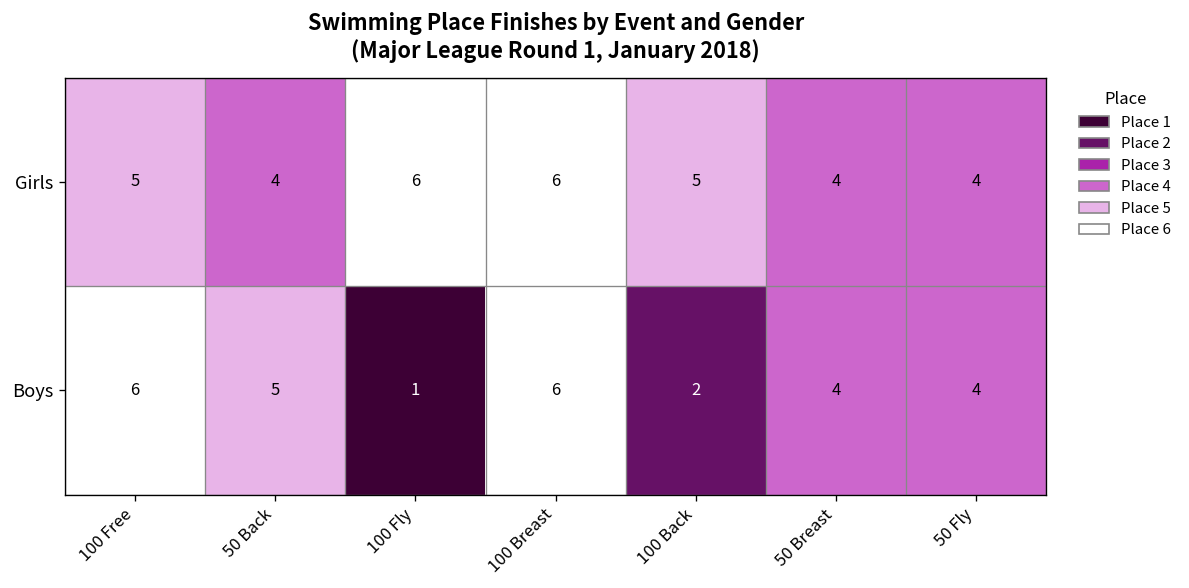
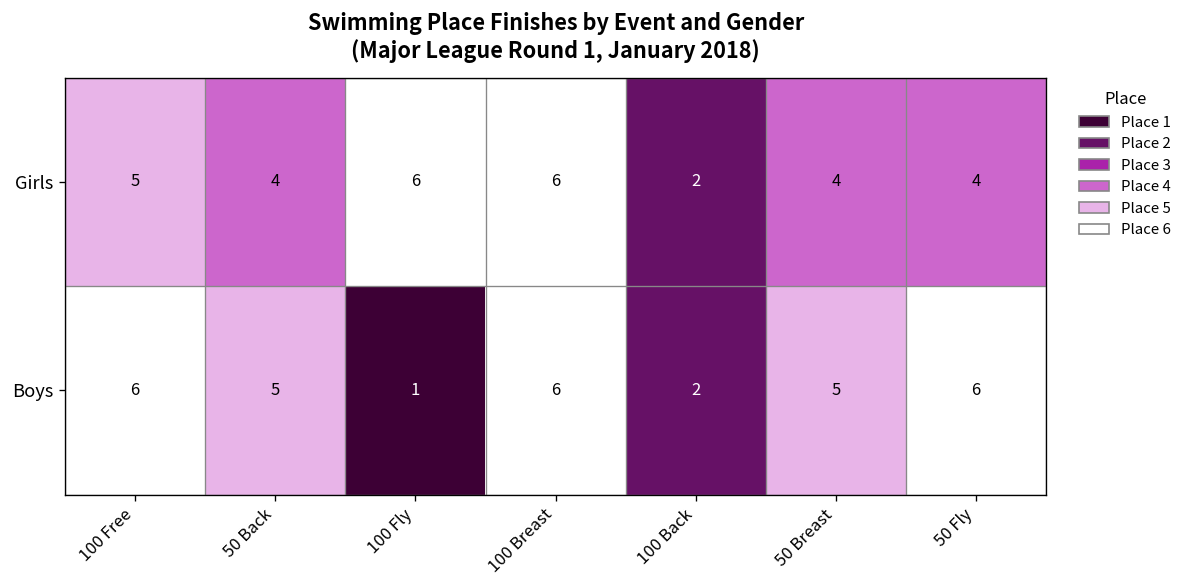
  {
    "Girls": {
      "100 Free": 5,
      "50 Back": 4,
      "100 Fly": 6,
      "100 Breast": 6,
-     "100 Back": 5,
+     "100 Back": 2,
      "50 Breast": 4,
      "50 Fly": 4
    },
    "Boys": {
      "100 Free": 6,
      "50 Back": 5,
      "100 Fly": 1,
      "100 Breast": 6,
      "100 Back": 2,
-     "50 Breast": 4,
-     "50 Fly": 4
+     "50 Breast": 5,
+     "50 Fly": 6
    }
  }
